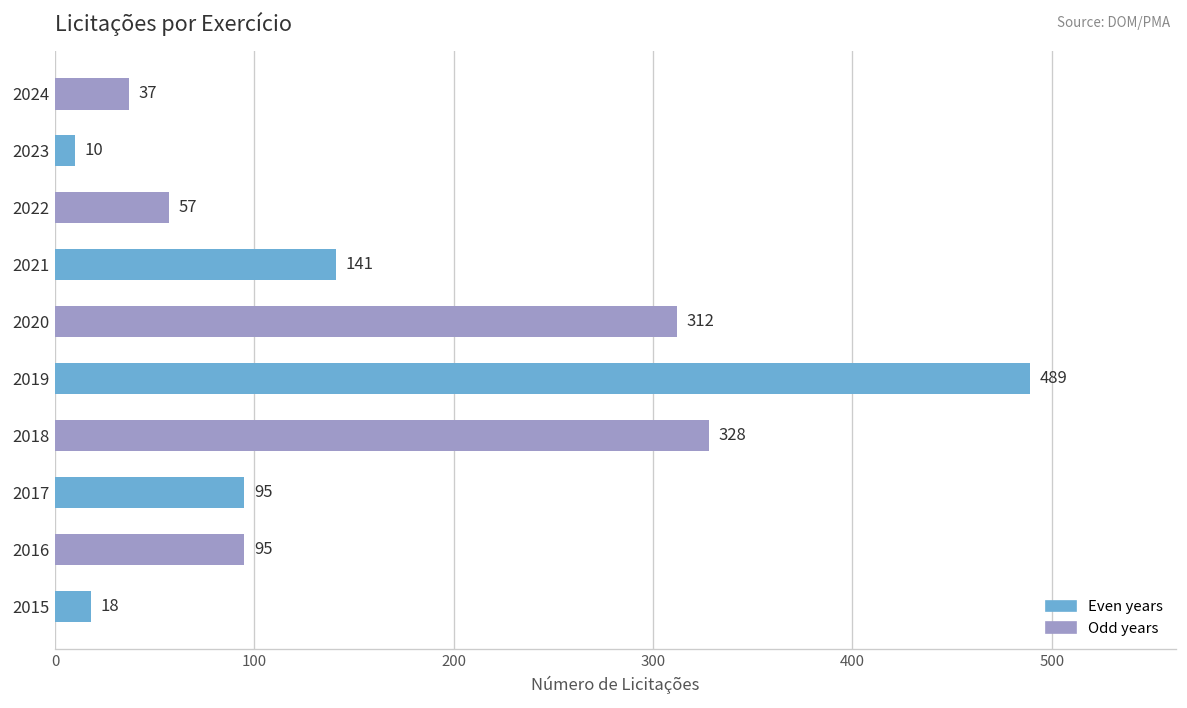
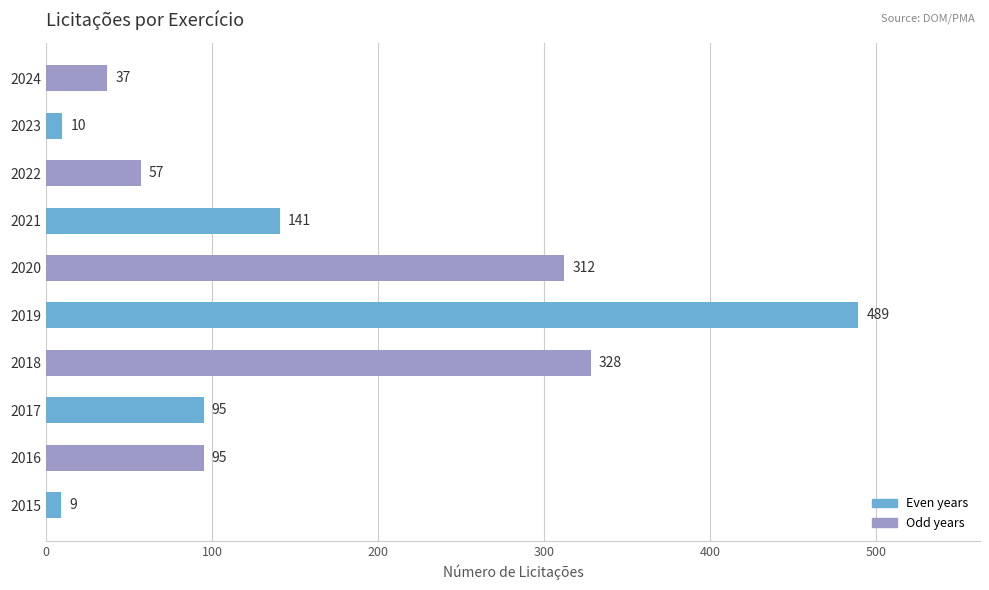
  {
    "2024": 37,
    "2023": 10,
    "2022": 57,
    "2021": 141,
    "2020": 312,
    "2019": 489,
    "2018": 328,
    "2017": 95,
    "2016": 95,
-   "2015": 18
+   "2015": 9
  }
